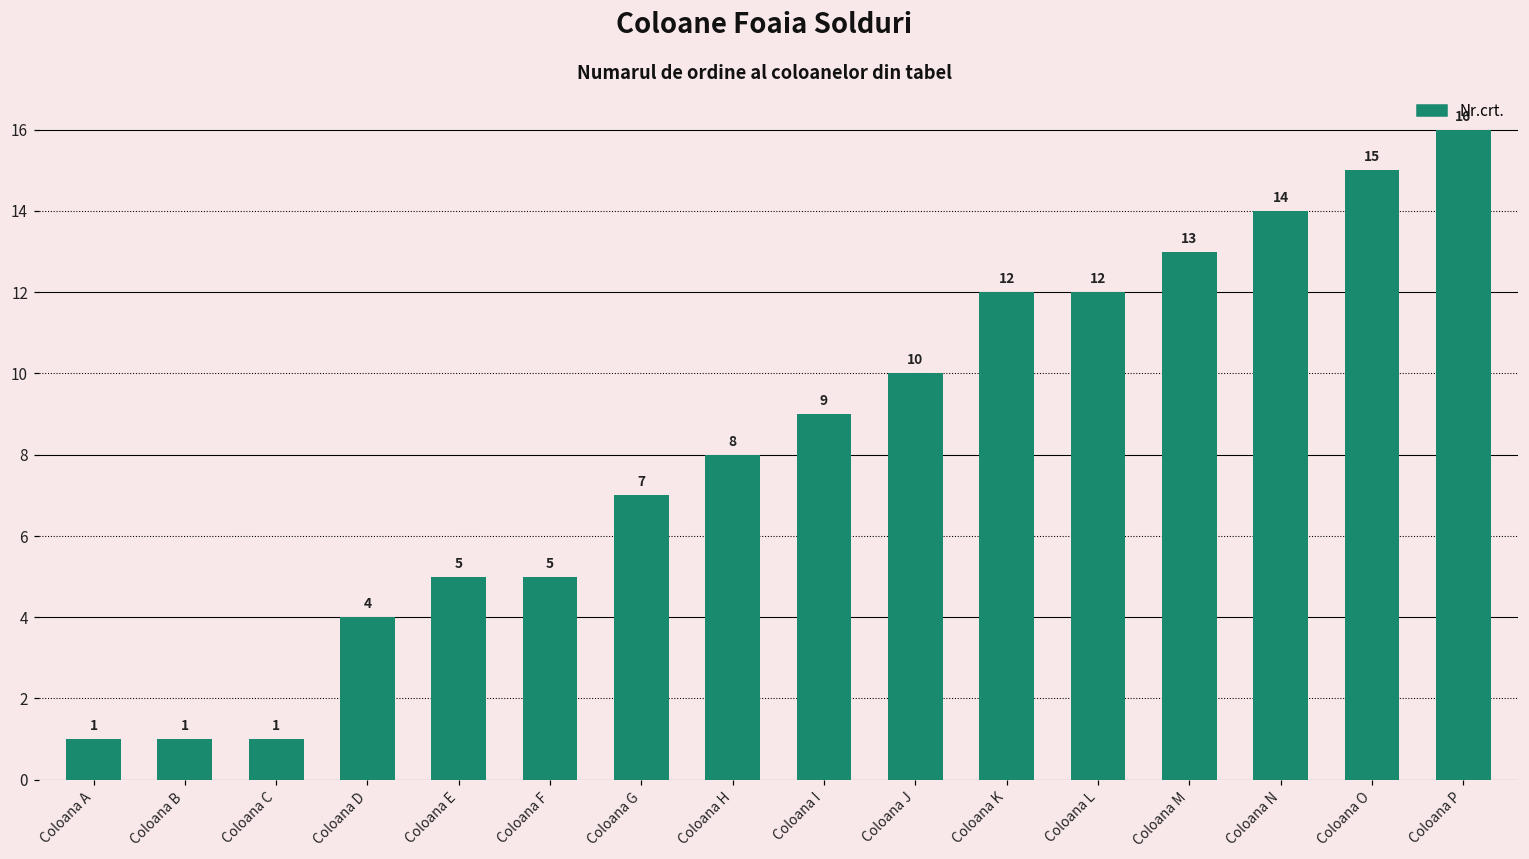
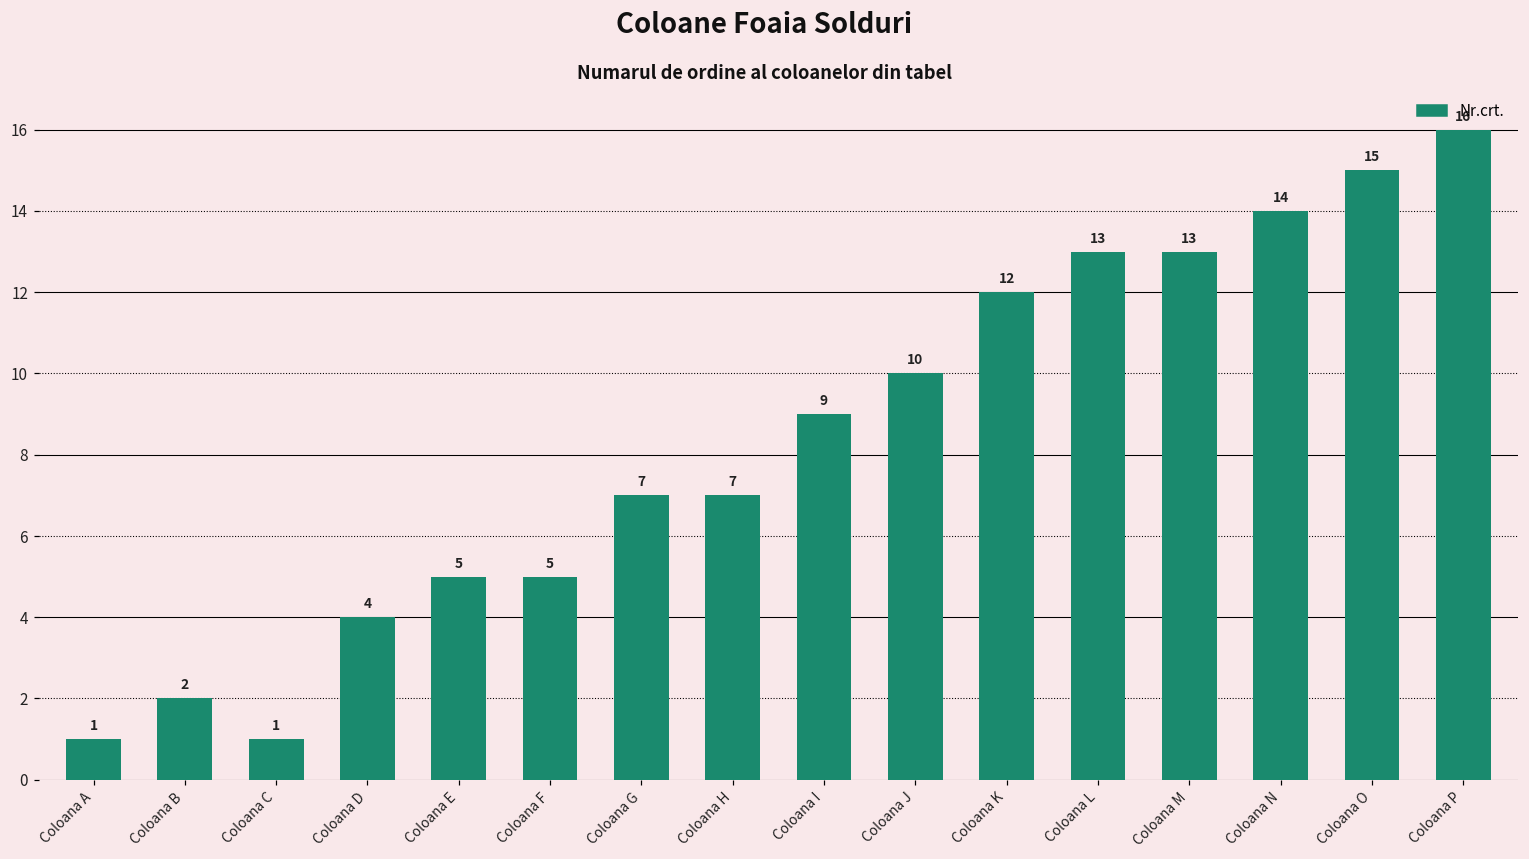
  {
    "Coloana A": 1,
-   "Coloana B": 1,
+   "Coloana B": 2,
    "Coloana C": 1,
    "Coloana D": 4,
    "Coloana E": 5,
    "Coloana F": 5,
    "Coloana G": 7,
-   "Coloana H": 8,
+   "Coloana H": 7,
    "Coloana I": 9,
    "Coloana J": 10,
    "Coloana K": 12,
-   "Coloana L": 12,
+   "Coloana L": 13,
    "Coloana M": 13,
    "Coloana N": 14,
    "Coloana O": 15,
    "Coloana P": 16
  }
